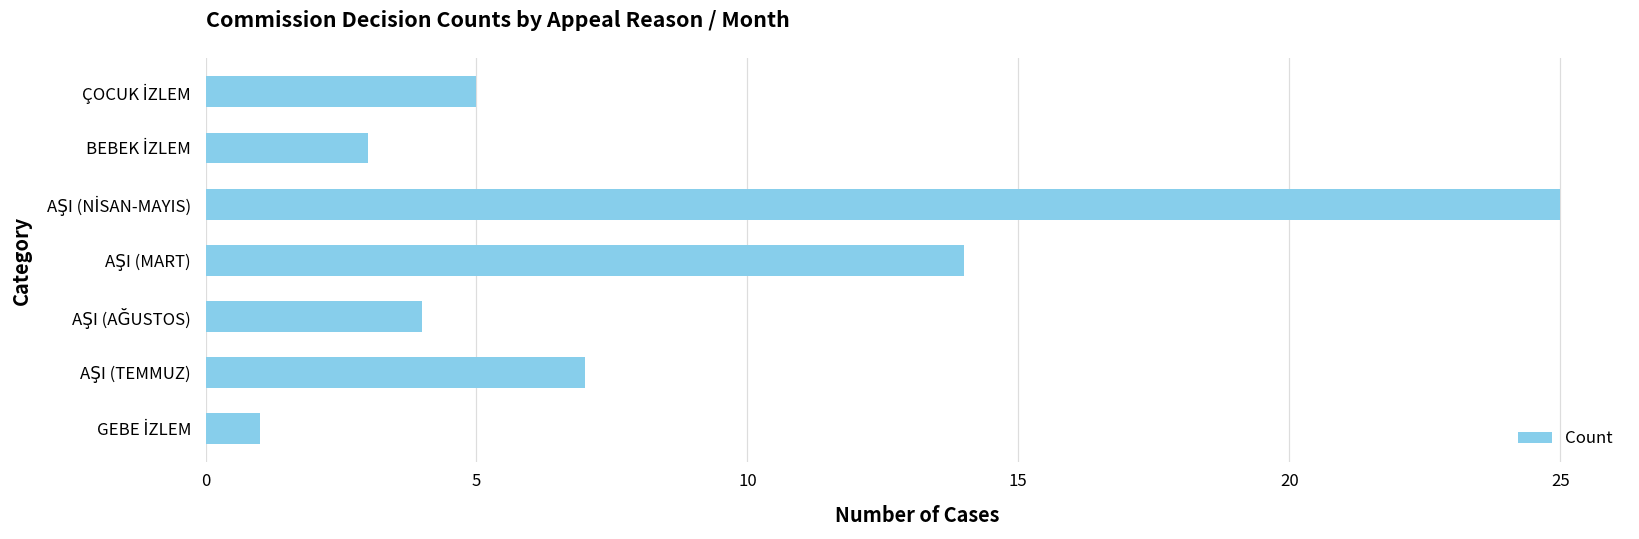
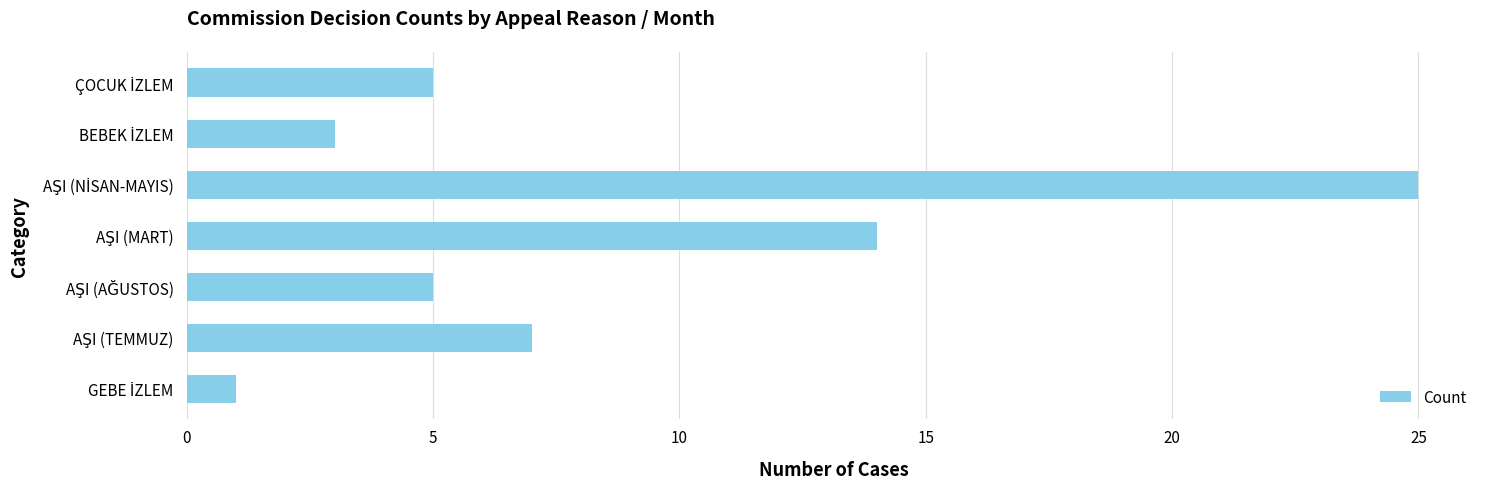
  {
    "ÇOCUK İZLEM": 5,
    "BEBEK İZLEM": 3,
    "AŞI (NİSAN-MAYIS)": 25,
    "AŞI (MART)": 14,
-   "AŞI (AĞUSTOS)": 4,
+   "AŞI (AĞUSTOS)": 5,
    "AŞI (TEMMUZ)": 7,
    "GEBE İZLEM": 1
  }
